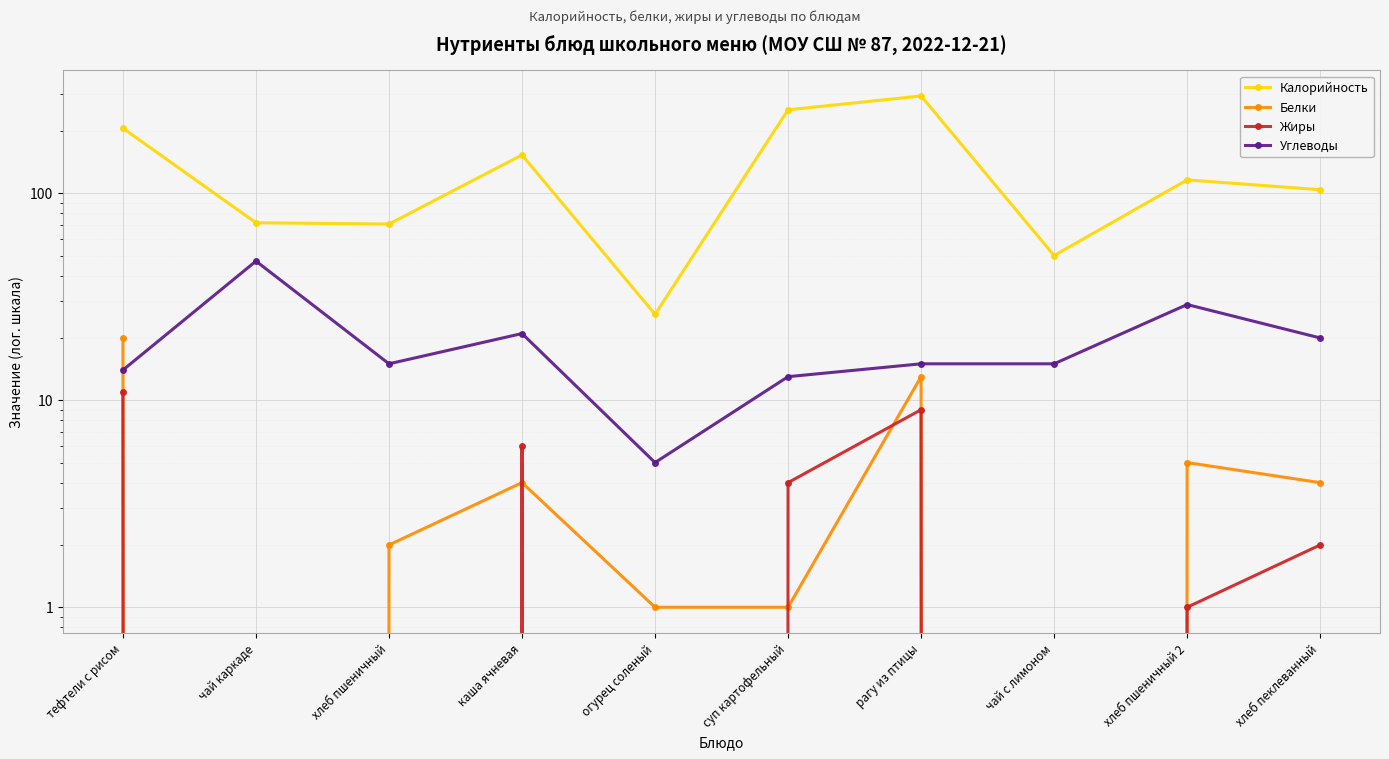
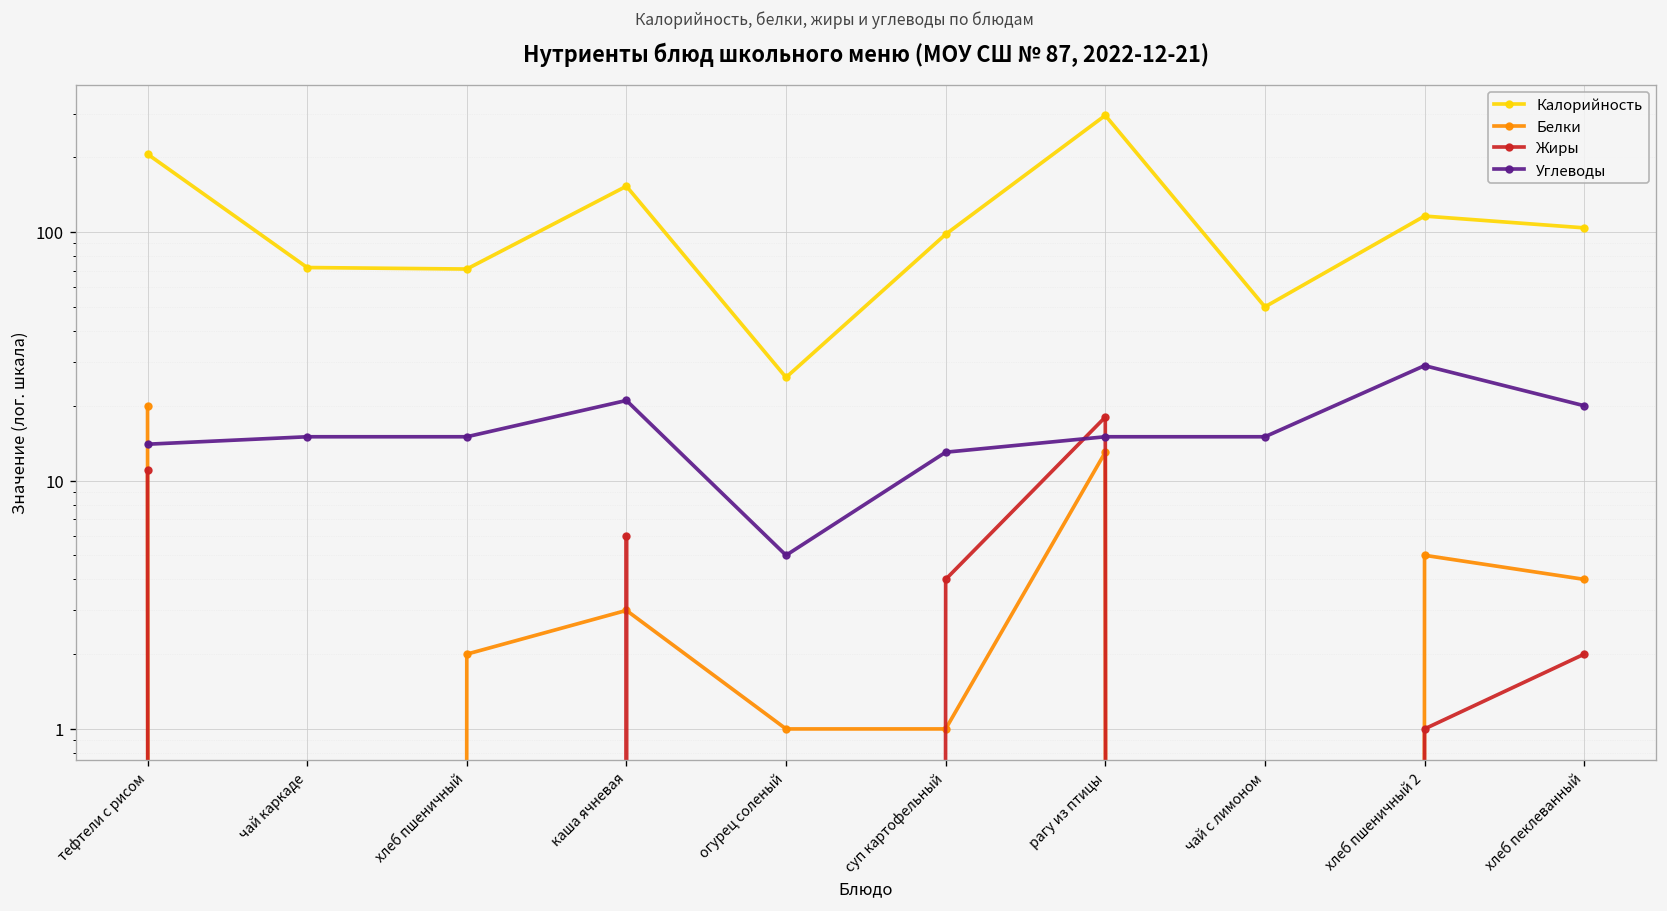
  {
    "Калорийность": {
      "тефтели с рисом": 210,
      "чай каркаде": 72,
      "хлеб пшеничный": 71,
      "каша ячневая": 150,
      "огурец соленый": 26,
-     "суп картофельный": 250,
+     "суп картофельный": 100,
      "рагу из птицы": 300,
      "чай с лимоном": 50,
      "хлеб пшеничный 2": 120,
      "хлеб пеклеванный": 100
    },
    "Белки": {
      "тефтели с рисом": 20,
      "хлеб пшеничный": 2,
-     "каша ячневая": 4,
+     "каша ячневая": 3,
      "огурец соленый": 1,
      "суп картофельный": 1,
      "рагу из птицы": 13,
      "хлеб пшеничный 2": 5,
      "хлеб пеклеванный": 4
    },
    "Жиры": {
      "тефтели с рисом": 11,
      "каша ячневая": 6,
      "суп картофельный": 4,
-     "рагу из птицы": 9,
+     "рагу из птицы": 18,
      "хлеб пшеничный 2": 1,
      "хлеб пеклеванный": 2
    },
    "Углеводы": {
      "тефтели с рисом": 14,
-     "чай каркаде": 47,
+     "чай каркаде": 15,
      "хлеб пшеничный": 15,
      "каша ячневая": 21,
      "огурец соленый": 5,
      "суп картофельный": 13,
      "рагу из птицы": 15,
      "чай с лимоном": 15,
      "хлеб пшеничный 2": 29,
      "хлеб пеклеванный": 20
    }
  }
